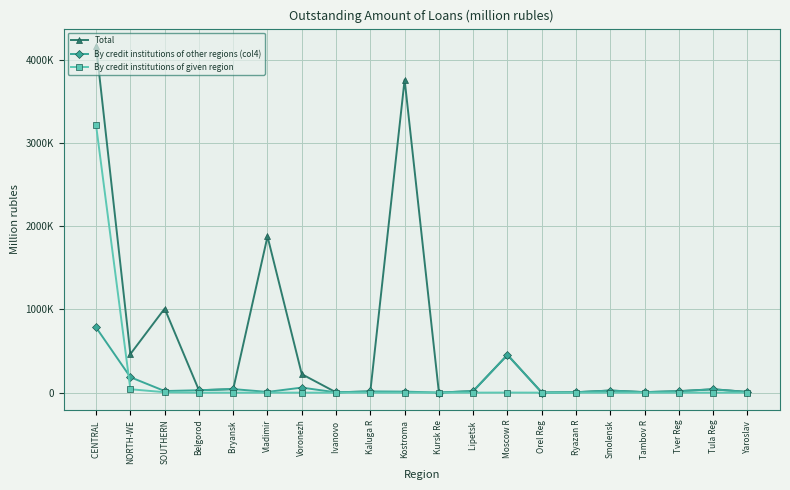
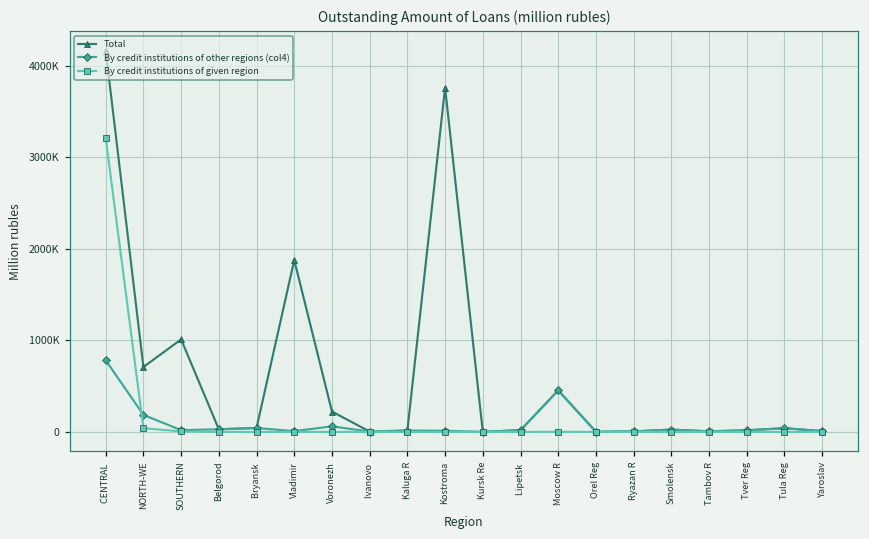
  {
    "Total": {
-     "NORTH-WE": 500000,
+     "NORTH-WE": 700000,
      "SOUTHERN": 1000000,
      "Vladimir": 1900000,
      "Voronezh": 200000,
      "Kostroma": 3800000
    }
  }
